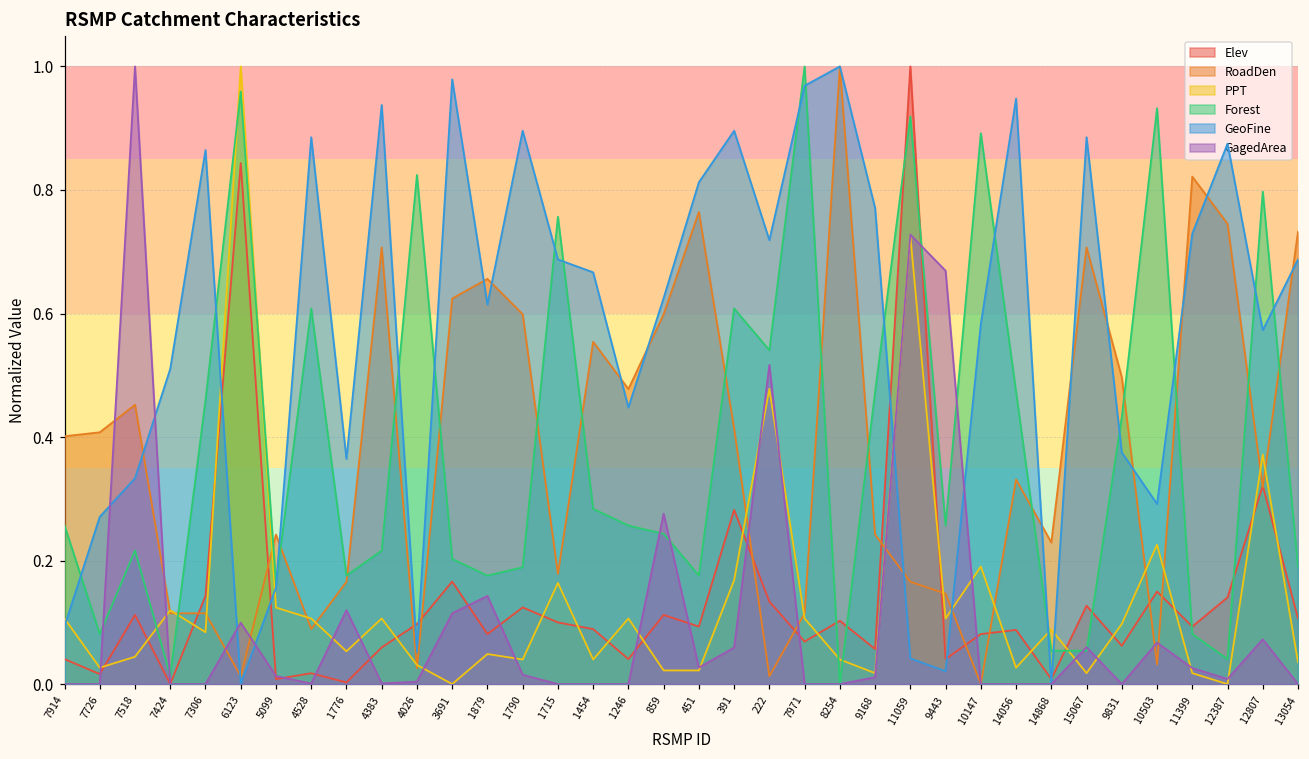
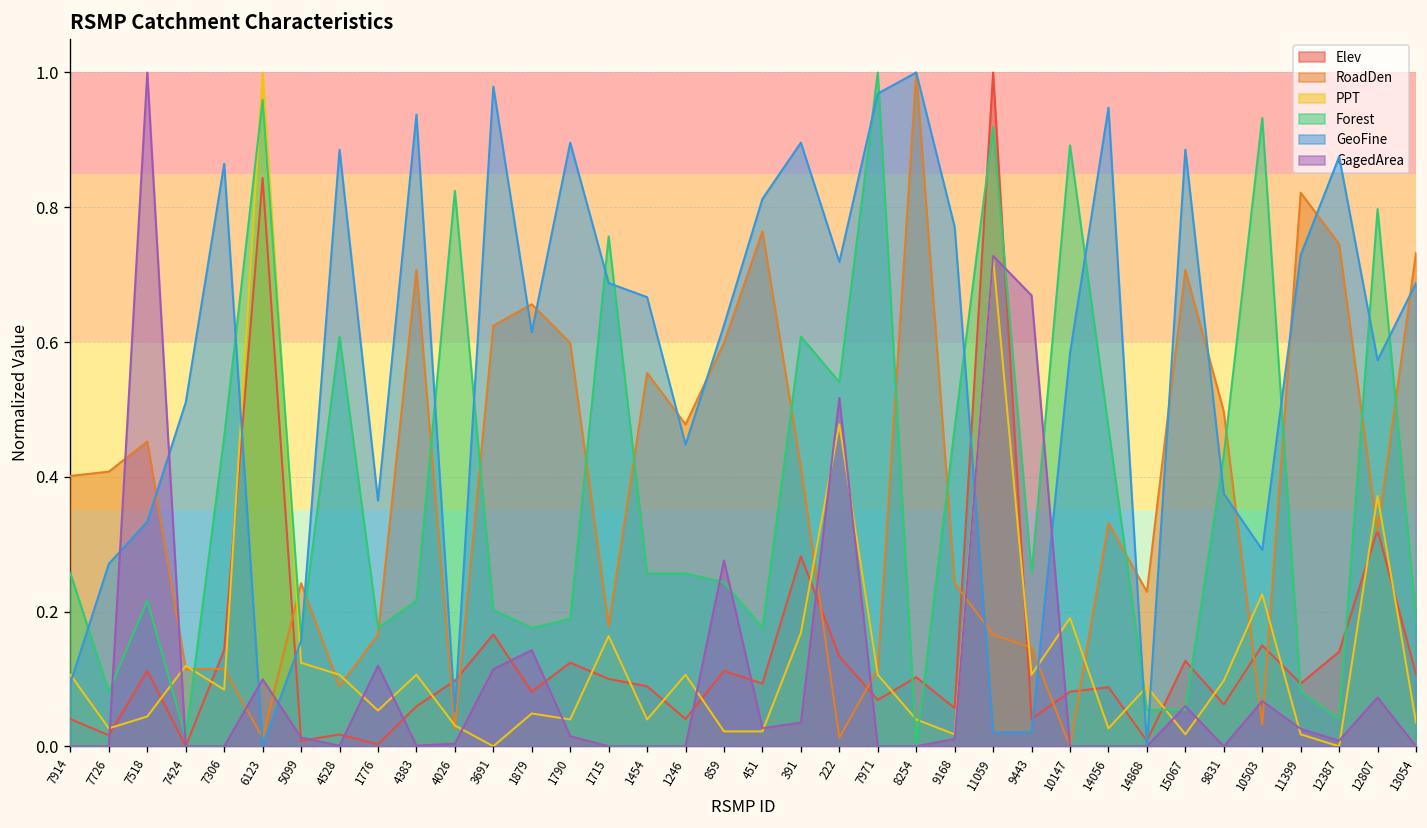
  {
    "Forest": {
      "7914": 0.26,
      "7726": 0.08,
      "7518": 0.22,
      "7424": 0.01,
      "7306": 0.46,
      "6123": 0.96,
      "5099": 0.16,
      "4528": 0.61,
      "1776": 0.18,
      "4383": 0.22,
      "4026": 0.82,
      "3691": 0.20,
      "1879": 0.18,
      "1790": 0.19,
      "1715": 0.76,
-     "1454": 0.28,
+     "1454": 0.26,
      "1246": 0.26,
      "859": 0.24,
      "451": 0.18,
      "391": 0.61,
      "222": 0.54,
      "7971": 1.00,
      "9168": 0.47,
      "11059": 0.92,
      "9443": 0.26,
      "10147": 0.89,
      "14056": 0.47,
      "14868": 0.05,
      "15067": 0.05,
      "9831": 0.43,
      "10503": 0.93,
      "11399": 0.08,
      "12387": 0.04,
      "12807": 0.80,
      "13054": 0.19
    },
    "GeoFine": {
      "7914": 0.09,
      "7726": 0.27,
      "7518": 0.33,
      "7424": 0.51,
      "7306": 0.86,
      "6123": 0.00,
      "5099": 0.16,
      "4528": 0.89,
      "1776": 0.36,
      "4383": 0.94,
      "4026": 0.05,
      "3691": 0.98,
      "1879": 0.61,
      "1790": 0.90,
      "1715": 0.69,
      "1454": 0.67,
      "1246": 0.45,
      "859": 0.63,
      "451": 0.81,
      "391": 0.90,
      "222": 0.72,
      "7971": 0.97,
      "9168": 0.77,
-     "11059": 0.04,
+     "11059": 0.02,
      "9443": 0.02,
      "10147": 0.58,
      "14056": 0.95,
      "15067": 0.89,
      "9831": 0.38,
      "10503": 0.29,
      "11399": 0.73,
      "12807": 0.57,
      "13054": 0.69
    },
    "GagedArea": {
      "7914": 0.00,
      "7726": 0.00,
      "7518": 1.00,
      "7306": 0.00,
      "6123": 0.10,
      "5099": 0.01,
      "4528": 0.00,
      "1776": 0.12,
      "4383": 0.00,
      "4026": 0.00,
      "3691": 0.11,
      "1879": 0.14,
      "1790": 0.02,
      "1715": 0.00,
      "1454": 0.00,
      "1246": 0.00,
      "859": 0.28,
      "451": 0.03,
-     "391": 0.06,
+     "391": 0.04,
      "222": 0.52,
      "7971": 0.00,
      "9168": 0.01,
      "9443": 0.67,
      "14056": 0.00,
      "15067": 0.06,
      "9831": 0.00,
      "10503": 0.07,
      "11399": 0.03,
      "12387": 0.01,
      "12807": 0.07,
      "13054": 0.00
    }
  }
